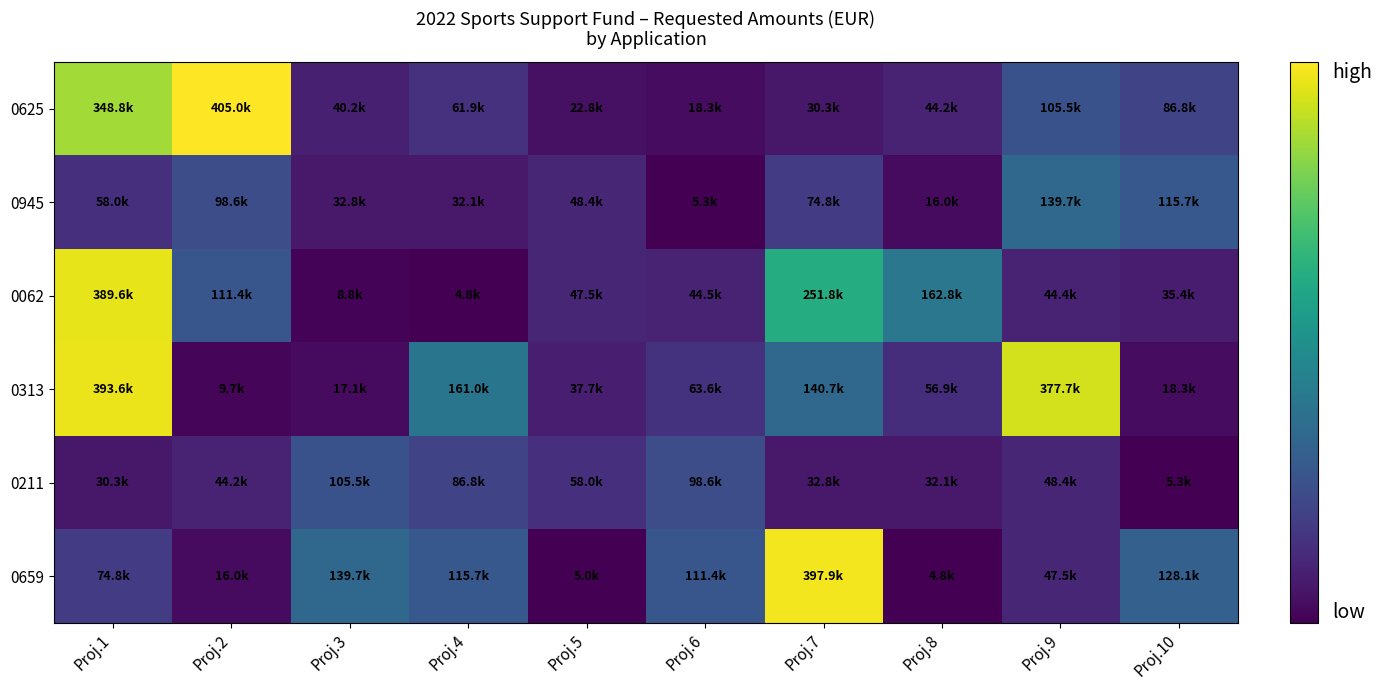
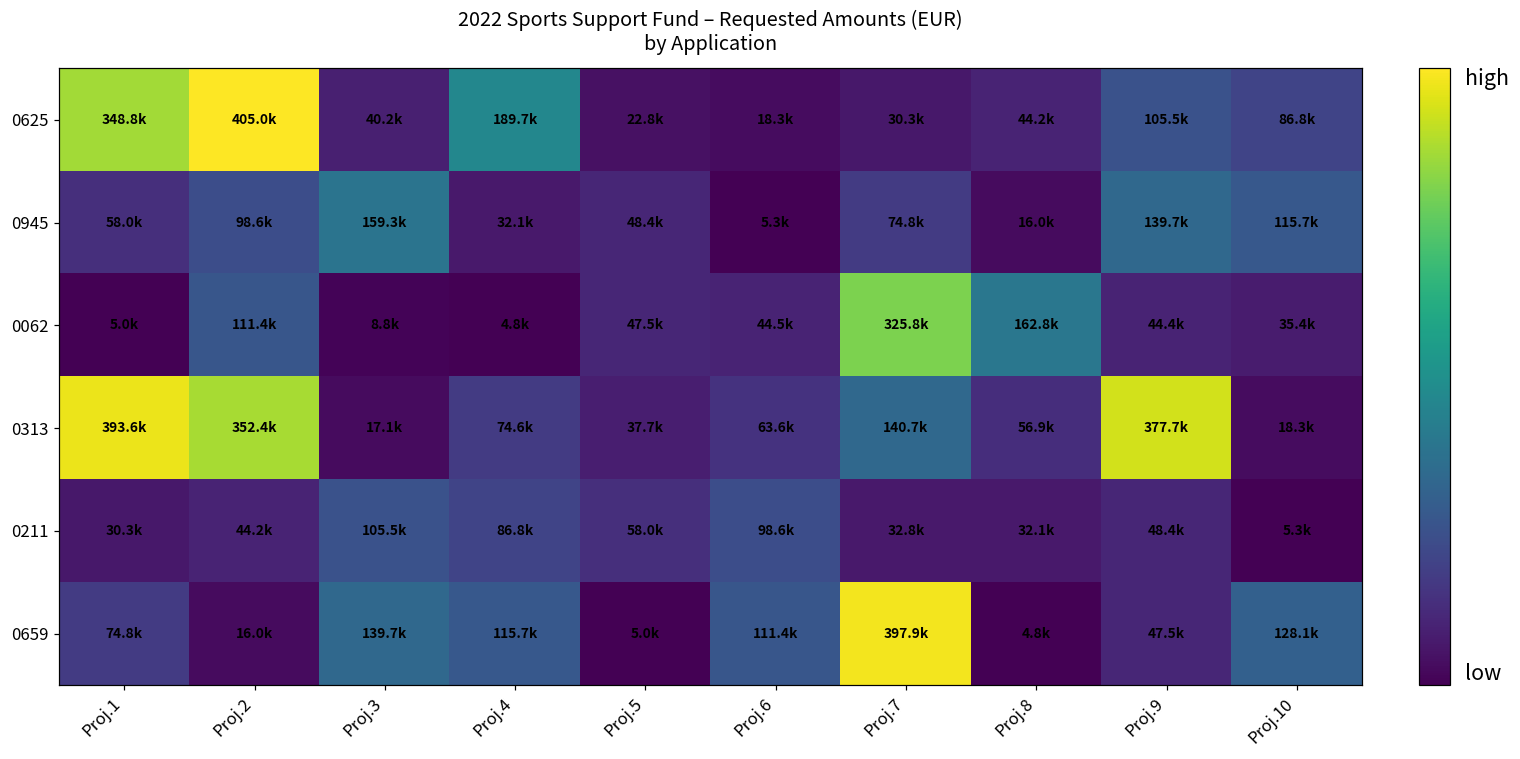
  {
    "0625": {
      "Proj.1": "348.8k",
      "Proj.2": "405.0k",
      "Proj.3": "40.2k",
-     "Proj.4": "61.9k",
+     "Proj.4": "189.7k",
      "Proj.5": "22.8k",
      "Proj.6": "18.3k",
      "Proj.7": "30.3k",
      "Proj.8": "44.2k",
      "Proj.9": "105.5k",
      "Proj.10": "86.8k"
    },
    "0945": {
      "Proj.1": "58.0k",
      "Proj.2": "98.6k",
-     "Proj.3": "32.8k",
+     "Proj.3": "159.3k",
      "Proj.4": "32.1k",
      "Proj.5": "48.4k",
      "Proj.6": "5.3k",
      "Proj.7": "74.8k",
      "Proj.8": "16.0k",
      "Proj.9": "139.7k",
      "Proj.10": "115.7k"
    },
    "0062": {
-     "Proj.1": "389.6k",
+     "Proj.1": "5.0k",
      "Proj.2": "111.4k",
      "Proj.3": "8.8k",
      "Proj.4": "4.8k",
      "Proj.5": "47.5k",
      "Proj.6": "44.5k",
-     "Proj.7": "251.8k",
+     "Proj.7": "325.8k",
      "Proj.8": "162.8k",
      "Proj.9": "44.4k",
      "Proj.10": "35.4k"
    },
    "0313": {
      "Proj.1": "393.6k",
-     "Proj.2": "9.7k",
+     "Proj.2": "352.4k",
      "Proj.3": "17.1k",
-     "Proj.4": "161.0k",
+     "Proj.4": "74.6k",
      "Proj.5": "37.7k",
      "Proj.6": "63.6k",
      "Proj.7": "140.7k",
      "Proj.8": "56.9k",
      "Proj.9": "377.7k",
      "Proj.10": "18.3k"
    },
    "0211": {
      "Proj.1": "30.3k",
      "Proj.2": "44.2k",
      "Proj.3": "105.5k",
      "Proj.4": "86.8k",
      "Proj.5": "58.0k",
      "Proj.6": "98.6k",
      "Proj.7": "32.8k",
      "Proj.8": "32.1k",
      "Proj.9": "48.4k",
      "Proj.10": "5.3k"
    },
    "0659": {
      "Proj.1": "74.8k",
      "Proj.2": "16.0k",
      "Proj.3": "139.7k",
      "Proj.4": "115.7k",
      "Proj.5": "5.0k",
      "Proj.6": "111.4k",
      "Proj.7": "397.9k",
      "Proj.8": "4.8k",
      "Proj.9": "47.5k",
      "Proj.10": "128.1k"
    }
  }
